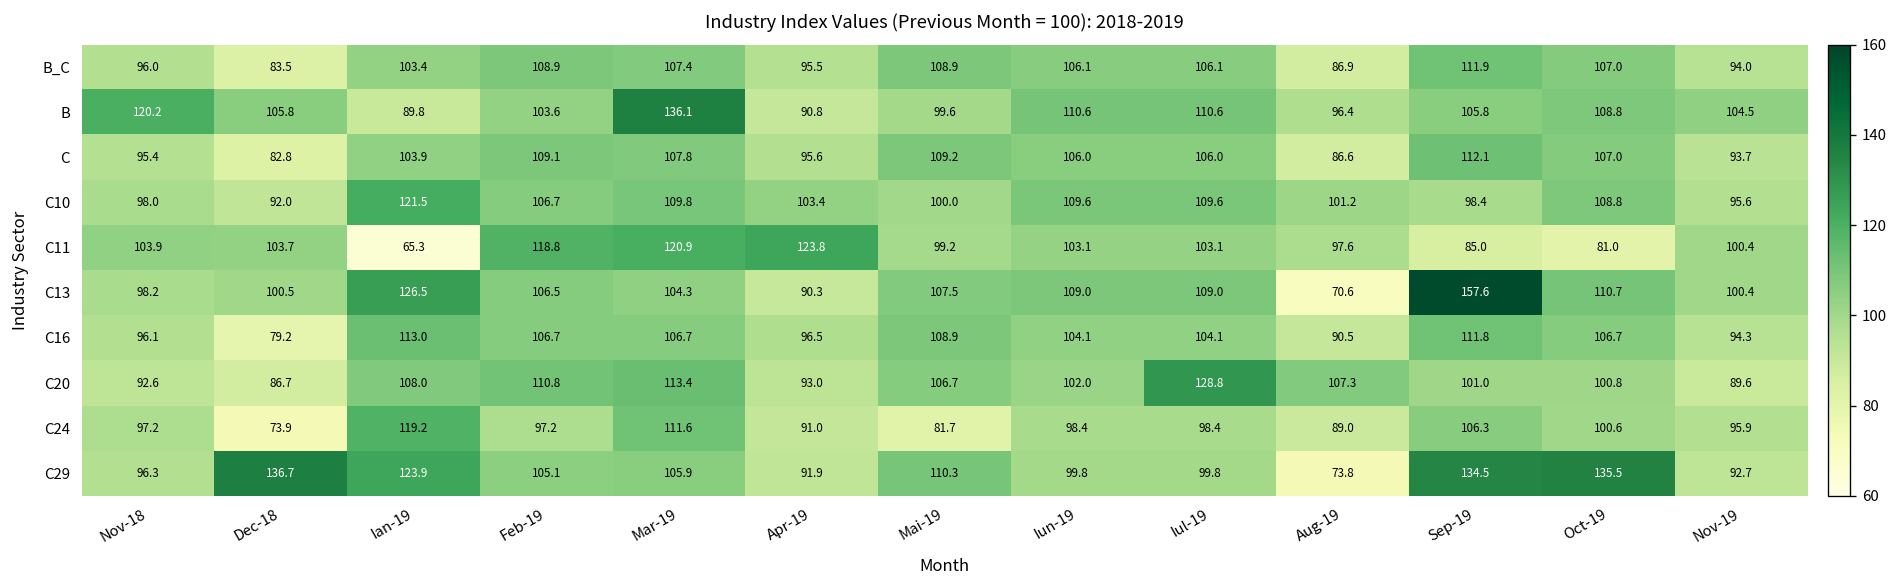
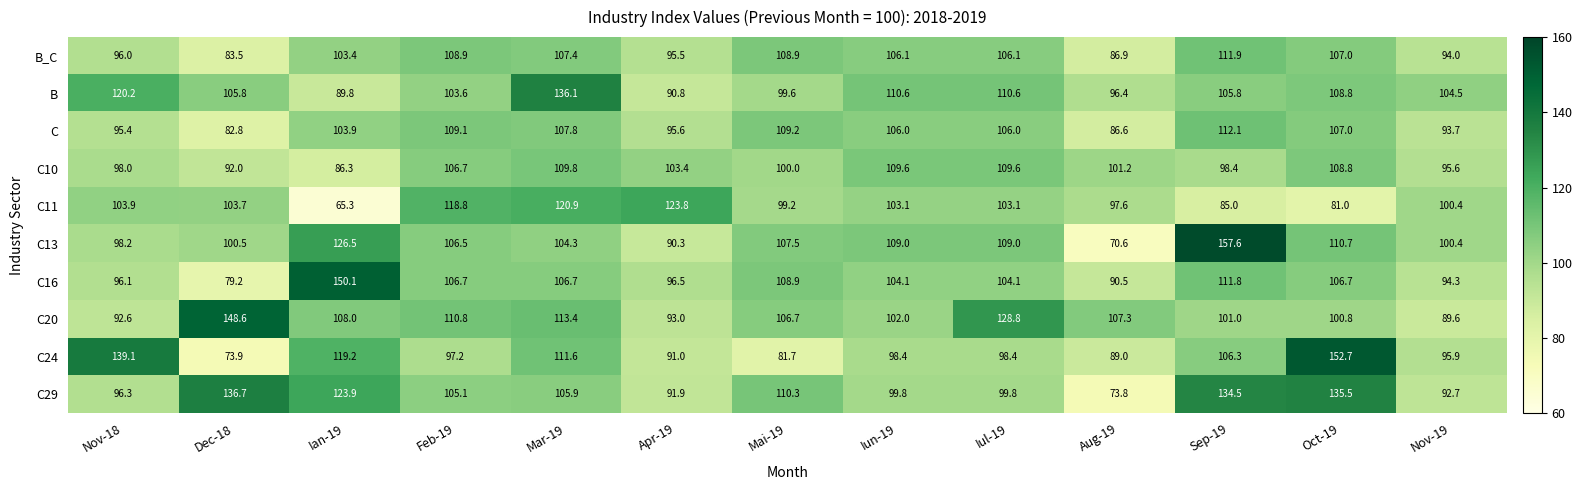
  {
    "B_C": {
      "Nov-18": 96.0,
      "Dec-18": 83.5,
      "Ian-19": 103.4,
      "Feb-19": 108.9,
      "Mar-19": 107.4,
      "Apr-19": 95.5,
      "Mai-19": 108.9,
      "Iun-19": 106.1,
      "Iul-19": 106.1,
      "Aug-19": 86.9,
      "Sep-19": 111.9,
      "Oct-19": 107.0,
      "Nov-19": 94.0
    },
    "B": {
      "Nov-18": 120.2,
      "Dec-18": 105.8,
      "Ian-19": 89.8,
      "Feb-19": 103.6,
      "Mar-19": 136.1,
      "Apr-19": 90.8,
      "Mai-19": 99.6,
      "Iun-19": 110.6,
      "Iul-19": 110.6,
      "Aug-19": 96.4,
      "Sep-19": 105.8,
      "Oct-19": 108.8,
      "Nov-19": 104.5
    },
    "C": {
      "Nov-18": 95.4,
      "Dec-18": 82.8,
      "Ian-19": 103.9,
      "Feb-19": 109.1,
      "Mar-19": 107.8,
      "Apr-19": 95.6,
      "Mai-19": 109.2,
      "Iun-19": 106.0,
      "Iul-19": 106.0,
      "Aug-19": 86.6,
      "Sep-19": 112.1,
      "Oct-19": 107.0,
      "Nov-19": 93.7
    },
    "C10": {
      "Nov-18": 98.0,
      "Dec-18": 92.0,
-     "Ian-19": 121.5,
+     "Ian-19": 86.3,
      "Feb-19": 106.7,
      "Mar-19": 109.8,
      "Apr-19": 103.4,
      "Mai-19": 100.0,
      "Iun-19": 109.6,
      "Iul-19": 109.6,
      "Aug-19": 101.2,
      "Sep-19": 98.4,
      "Oct-19": 108.8,
      "Nov-19": 95.6
    },
    "C11": {
      "Nov-18": 103.9,
      "Dec-18": 103.7,
      "Ian-19": 65.3,
      "Feb-19": 118.8,
      "Mar-19": 120.9,
      "Apr-19": 123.8,
      "Mai-19": 99.2,
      "Iun-19": 103.1,
      "Iul-19": 103.1,
      "Aug-19": 97.6,
      "Sep-19": 85.0,
      "Oct-19": 81.0,
      "Nov-19": 100.4
    },
    "C13": {
      "Nov-18": 98.2,
      "Dec-18": 100.5,
      "Ian-19": 126.5,
      "Feb-19": 106.5,
      "Mar-19": 104.3,
      "Apr-19": 90.3,
      "Mai-19": 107.5,
      "Iun-19": 109.0,
      "Iul-19": 109.0,
      "Aug-19": 70.6,
      "Sep-19": 157.6,
      "Oct-19": 110.7,
      "Nov-19": 100.4
    },
    "C16": {
      "Nov-18": 96.1,
      "Dec-18": 79.2,
-     "Ian-19": 113.0,
+     "Ian-19": 150.1,
      "Feb-19": 106.7,
      "Mar-19": 106.7,
      "Apr-19": 96.5,
      "Mai-19": 108.9,
      "Iun-19": 104.1,
      "Iul-19": 104.1,
      "Aug-19": 90.5,
      "Sep-19": 111.8,
      "Oct-19": 106.7,
      "Nov-19": 94.3
    },
    "C20": {
      "Nov-18": 92.6,
-     "Dec-18": 86.7,
+     "Dec-18": 148.6,
      "Ian-19": 108.0,
      "Feb-19": 110.8,
      "Mar-19": 113.4,
      "Apr-19": 93.0,
      "Mai-19": 106.7,
      "Iun-19": 102.0,
      "Iul-19": 128.8,
      "Aug-19": 107.3,
      "Sep-19": 101.0,
      "Oct-19": 100.8,
      "Nov-19": 89.6
    },
    "C24": {
-     "Nov-18": 97.2,
+     "Nov-18": 139.1,
      "Dec-18": 73.9,
      "Ian-19": 119.2,
      "Feb-19": 97.2,
      "Mar-19": 111.6,
      "Apr-19": 91.0,
      "Mai-19": 81.7,
      "Iun-19": 98.4,
      "Iul-19": 98.4,
      "Aug-19": 89.0,
      "Sep-19": 106.3,
-     "Oct-19": 100.6,
+     "Oct-19": 152.7,
      "Nov-19": 95.9
    },
    "C29": {
      "Nov-18": 96.3,
      "Dec-18": 136.7,
      "Ian-19": 123.9,
      "Feb-19": 105.1,
      "Mar-19": 105.9,
      "Apr-19": 91.9,
      "Mai-19": 110.3,
      "Iun-19": 99.8,
      "Iul-19": 99.8,
      "Aug-19": 73.8,
      "Sep-19": 134.5,
      "Oct-19": 135.5,
      "Nov-19": 92.7
    }
  }
